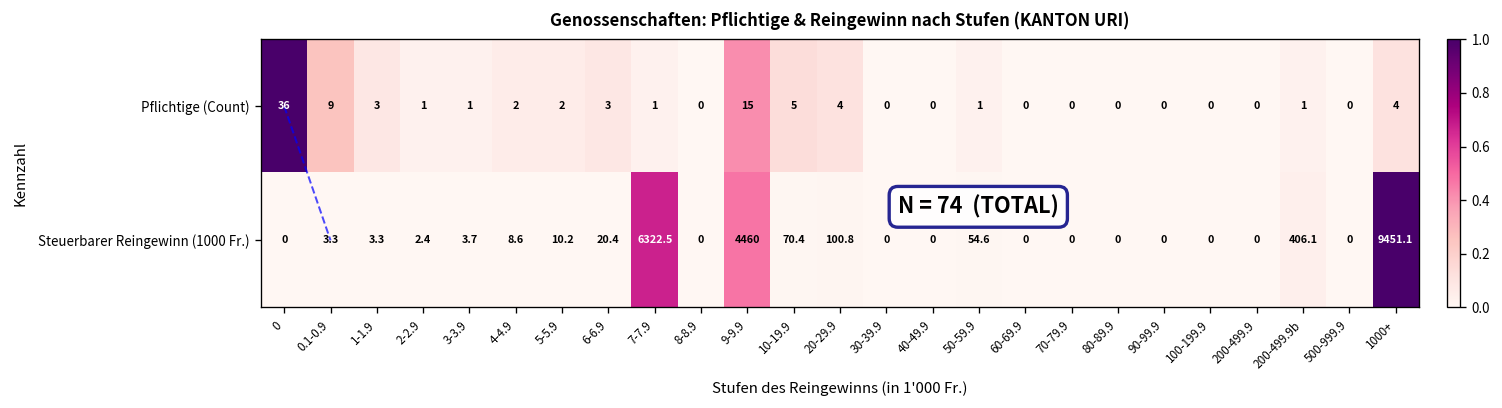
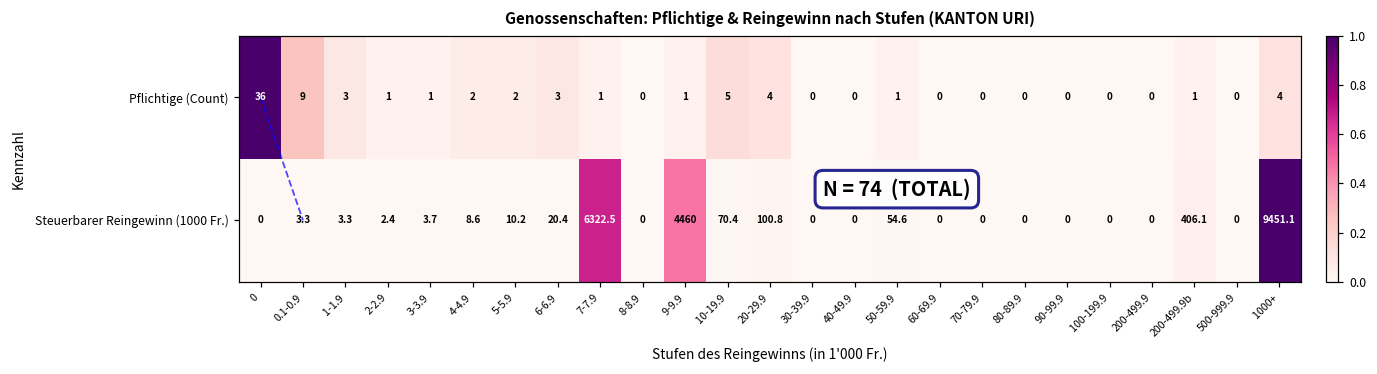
  {
    "Pflichtige (Count)": {
      "0.1-0.9": 9,
      "1-1.9": 3,
      "2-2.9": 1,
      "3-3.9": 1,
      "4-4.9": 2,
      "5-5.9": 2,
      "6-6.9": 3,
      "7-7.9": 1,
      "8-8.9": 0,
-     "9-9.9": 15,
+     "9-9.9": 1,
      "10-19.9": 5,
      "20-29.9": 4,
      "30-39.9": 0,
      "40-49.9": 0,
      "50-59.9": 1,
      "60-69.9": 0,
      "70-79.9": 0,
      "80-89.9": 0,
      "90-99.9": 0,
      "100-199.9": 0,
      "200-499.9": 0,
      "200-499.9b": 1,
      "500-999.9": 0,
      "1000+": 4
    },
    "Steuerbarer Reingewinn (1000 Fr.)": {
      "0": 0,
      "1-1.9": 3.3,
      "2-2.9": 2.4,
      "3-3.9": 3.7,
      "4-4.9": 8.6,
      "5-5.9": 10.2,
      "6-6.9": 20.4,
      "7-7.9": 6322.5,
      "8-8.9": 0,
      "9-9.9": 4460,
      "10-19.9": 70.4,
      "20-29.9": 100.8,
      "30-39.9": 0,
      "40-49.9": 0,
      "50-59.9": 54.6,
      "60-69.9": 0,
      "70-79.9": 0,
      "80-89.9": 0,
      "90-99.9": 0,
      "100-199.9": 0,
      "200-499.9": 0,
      "200-499.9b": 406.1,
      "500-999.9": 0,
      "1000+": 9451.1
    }
  }
